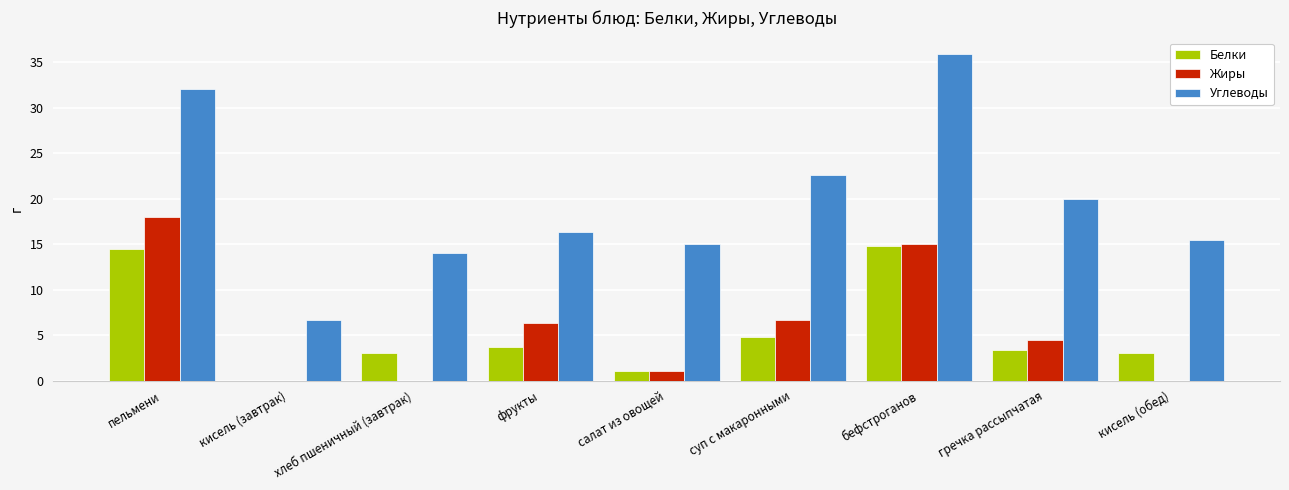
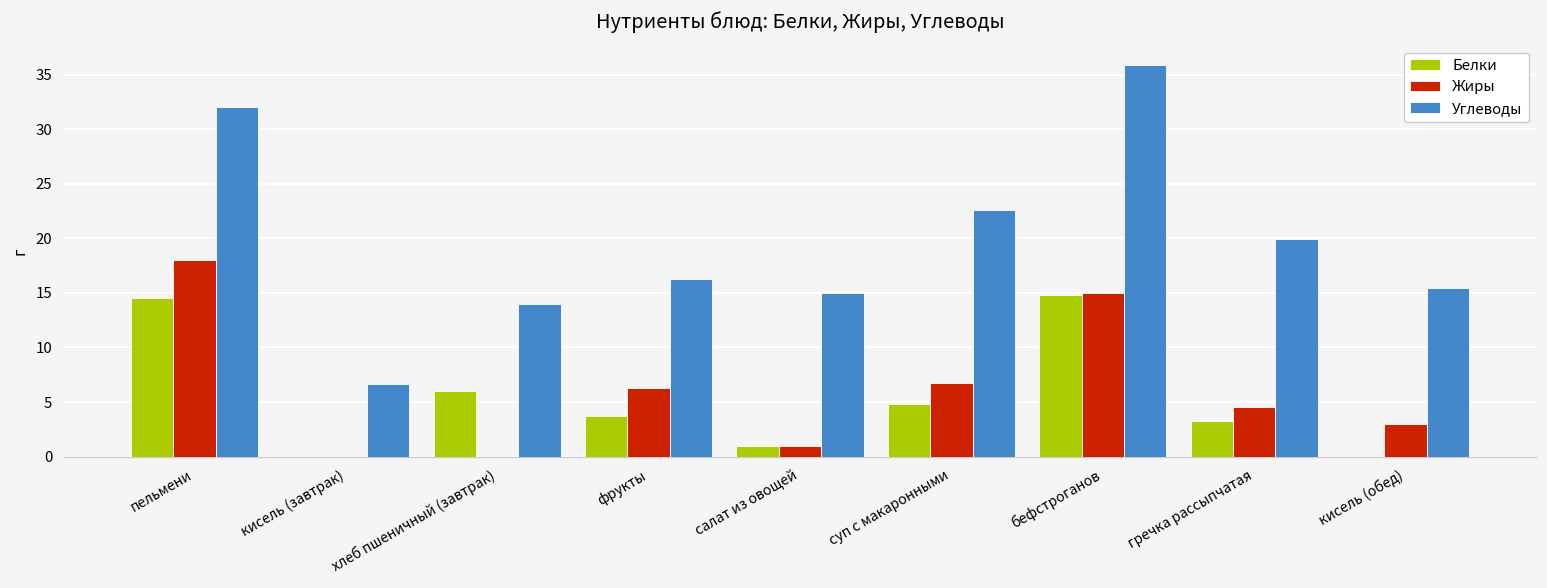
  {
    "Белки": {
      "пельмени": 15,
      "кисель (завтрак)": 0,
-     "хлеб пшеничный (завтрак)": 3,
+     "хлеб пшеничный (завтрак)": 6,
      "фрукты": 4,
      "салат из овощей": 1,
      "суп с макаронными": 5,
      "бефстроганов": 15,
      "гречка рассыпчатая": 3,
-     "кисель (обед)": 3
+     "кисель (обед)": 0
    },
    "Жиры": {
      "пельмени": 18,
      "кисель (завтрак)": 0,
      "хлеб пшеничный (завтрак)": 0,
      "фрукты": 6,
      "салат из овощей": 1,
      "суп с макаронными": 7,
      "бефстроганов": 15,
      "гречка рассыпчатая": 5,
-     "кисель (обед)": 0
+     "кисель (обед)": 3
    },
    "Углеводы": {
      "пельмени": 32,
      "кисель (завтрак)": 7,
      "хлеб пшеничный (завтрак)": 14,
      "фрукты": 16,
      "салат из овощей": 15,
      "суп с макаронными": 23,
      "бефстроганов": 36,
      "гречка рассыпчатая": 20,
      "кисель (обед)": 15
    }
  }
